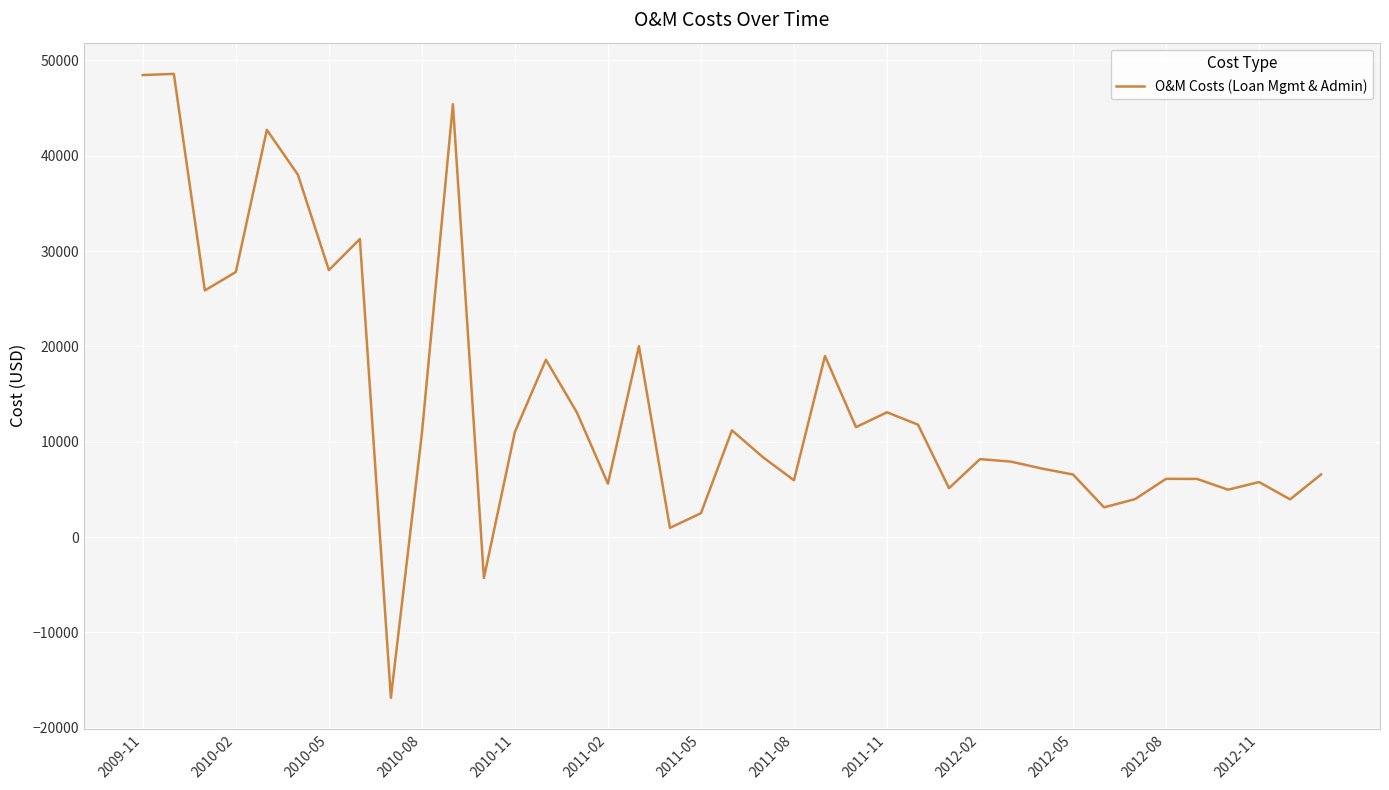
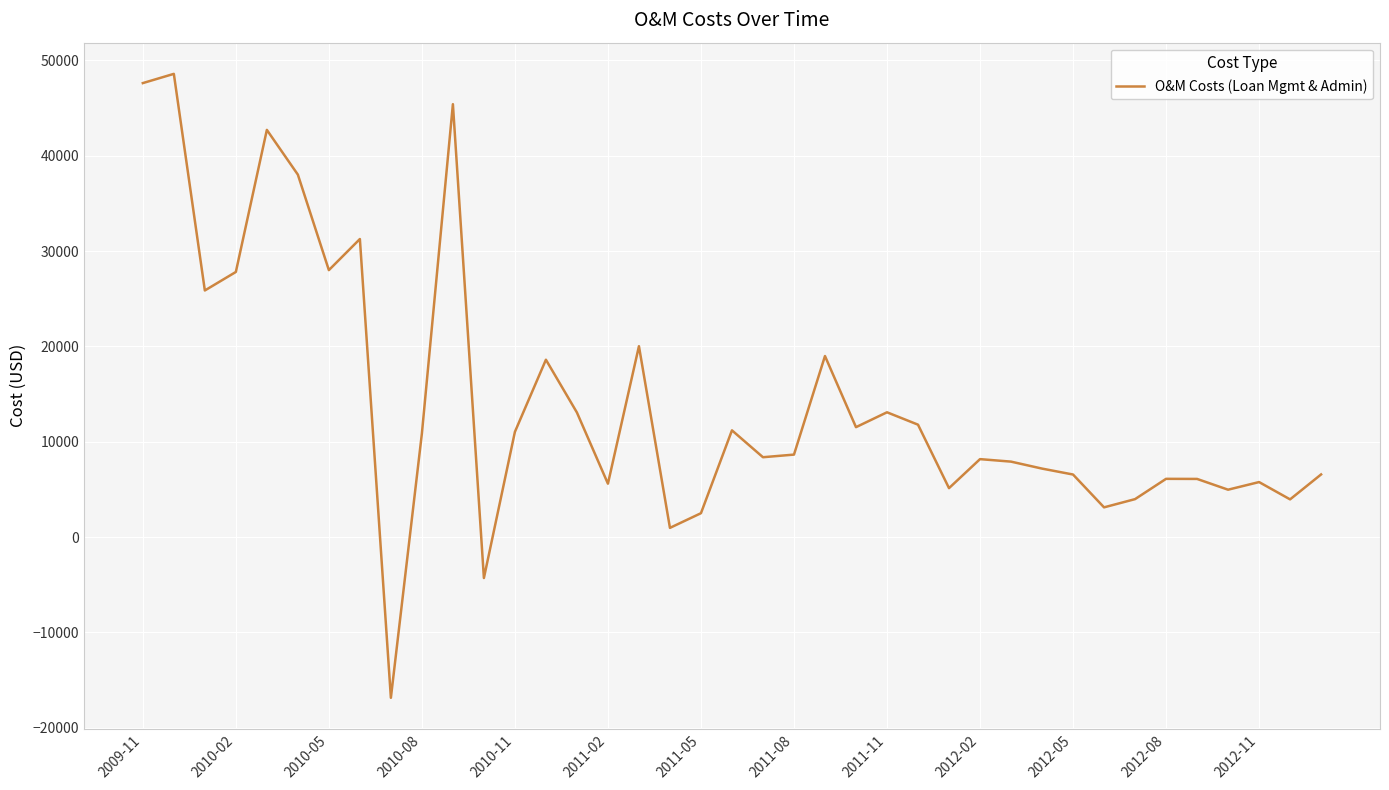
  {
-   "2009-11": 48500,
+   "2009-11": 47600,
    "2010-02": 28000,
    "2010-05": 28000,
    "2010-08": 11000,
    "2010-11": 11000,
    "2011-02": 6000,
    "2011-05": 3000,
-   "2011-08": 6000,
+   "2011-08": 9000,
    "2011-11": 13000,
    "2012-02": 8000,
    "2012-05": 7000,
    "2012-08": 6000,
    "2012-11": 6000
  }
